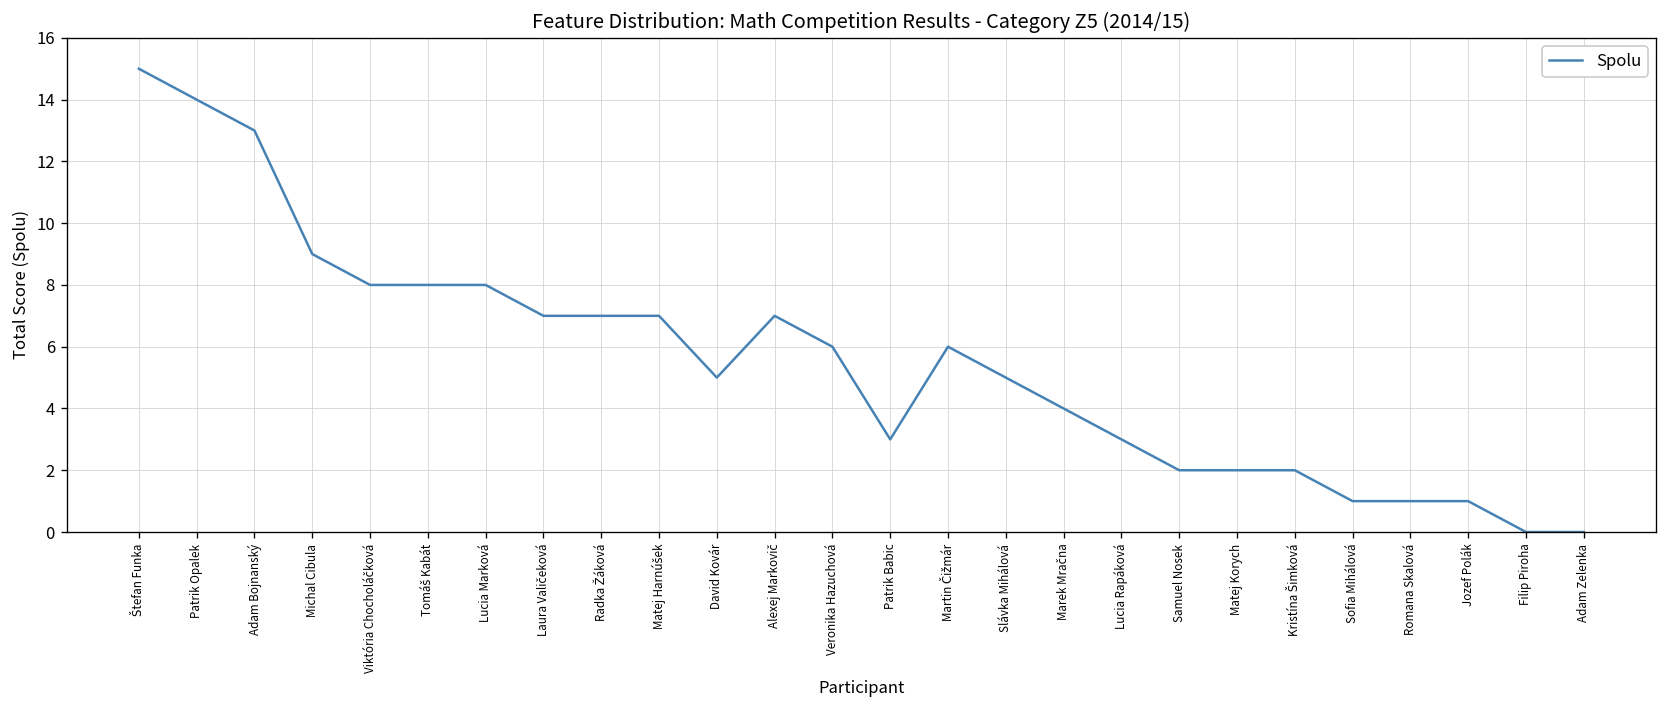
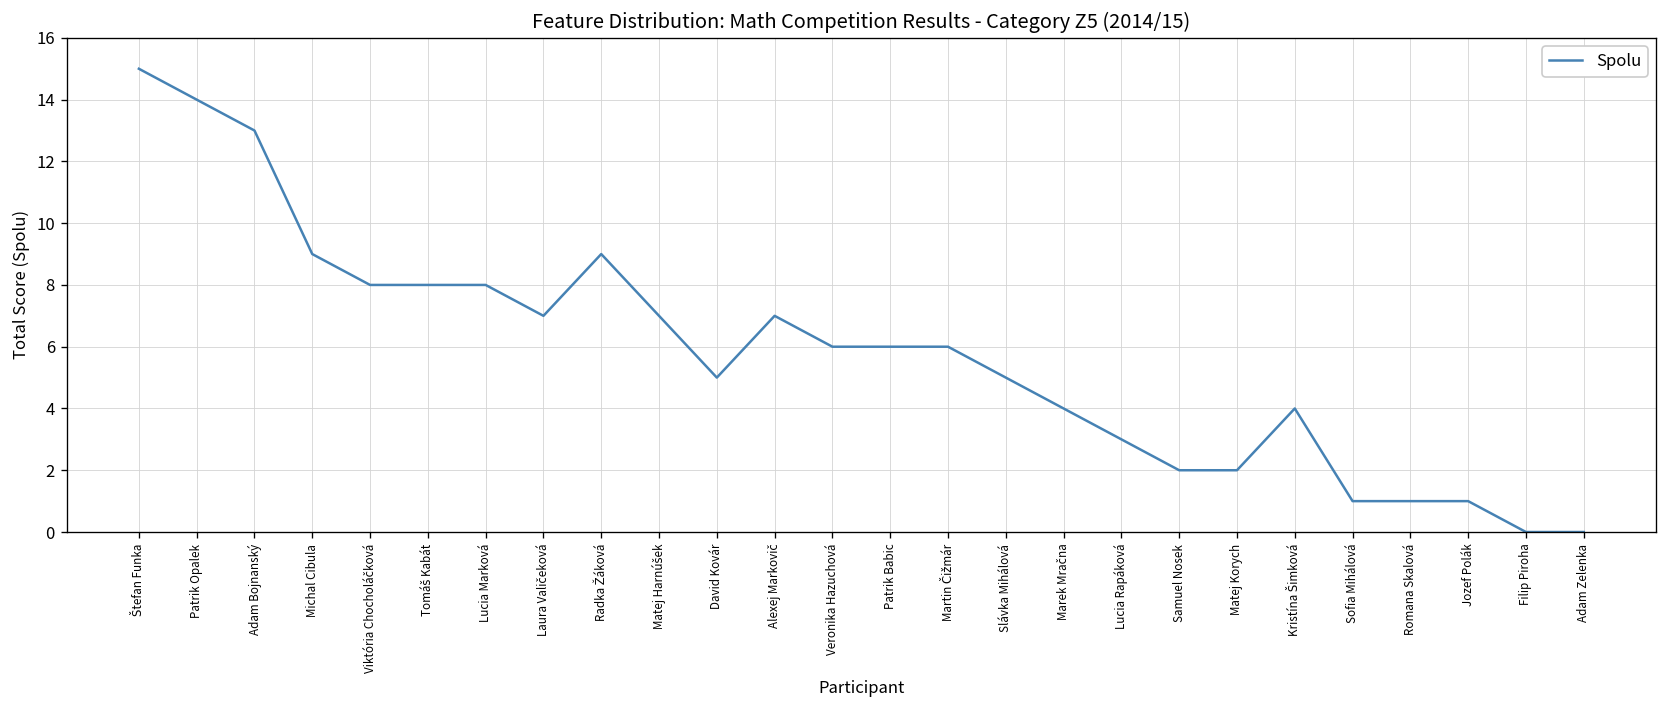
  {
    "Štefan Funka": 15,
    "Patrik Opalek": 14,
    "Adam Bojnanský": 13,
    "Michal Cibula": 9,
    "Viktória Chocholáčková": 8,
    "Tomáš Kabát": 8,
    "Lucia Marková": 8,
    "Laura Valičeková": 7,
-   "Radka Žáková": 7,
+   "Radka Žáková": 9,
    "Matej Harnúšek": 7,
    "David Kovár": 5,
    "Alexej Markovič": 7,
    "Veronika Hazuchová": 6,
-   "Patrik Babic": 3,
+   "Patrik Babic": 6,
    "Martin Čižmár": 6,
    "Slávka Mihálová": 5,
    "Marek Mračna": 4,
    "Lucia Rapáková": 3,
    "Samuel Nosek": 2,
    "Matej Korych": 2,
-   "Kristína Šimková": 2,
+   "Kristína Šimková": 4,
    "Sofia Mihálová": 1,
    "Romana Skalová": 1,
    "Jozef Polák": 1,
    "Filip Piroha": 0,
    "Adam Zelenka": 0
  }
